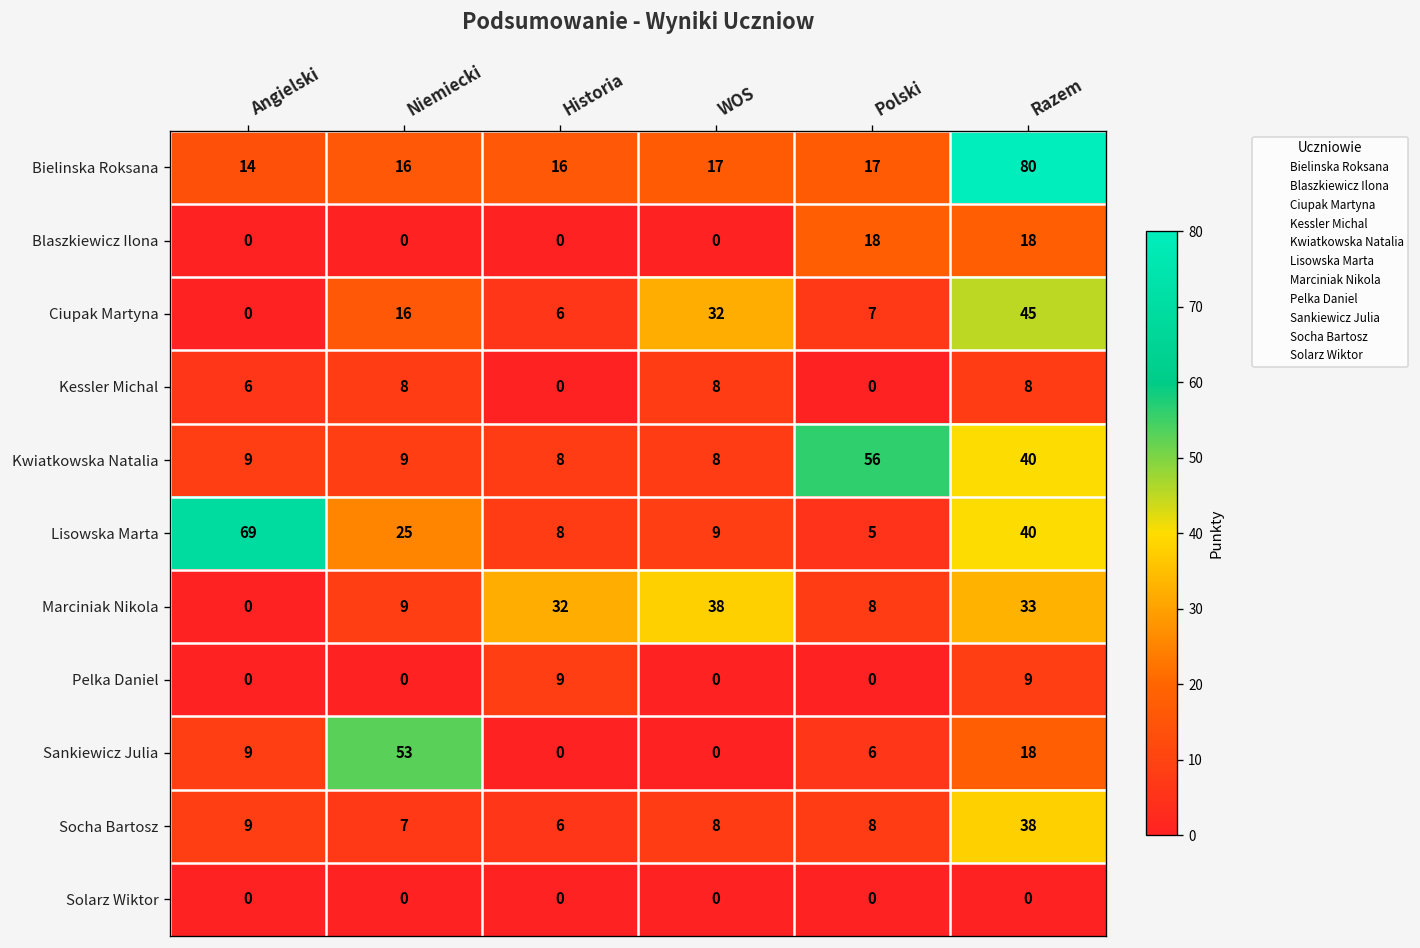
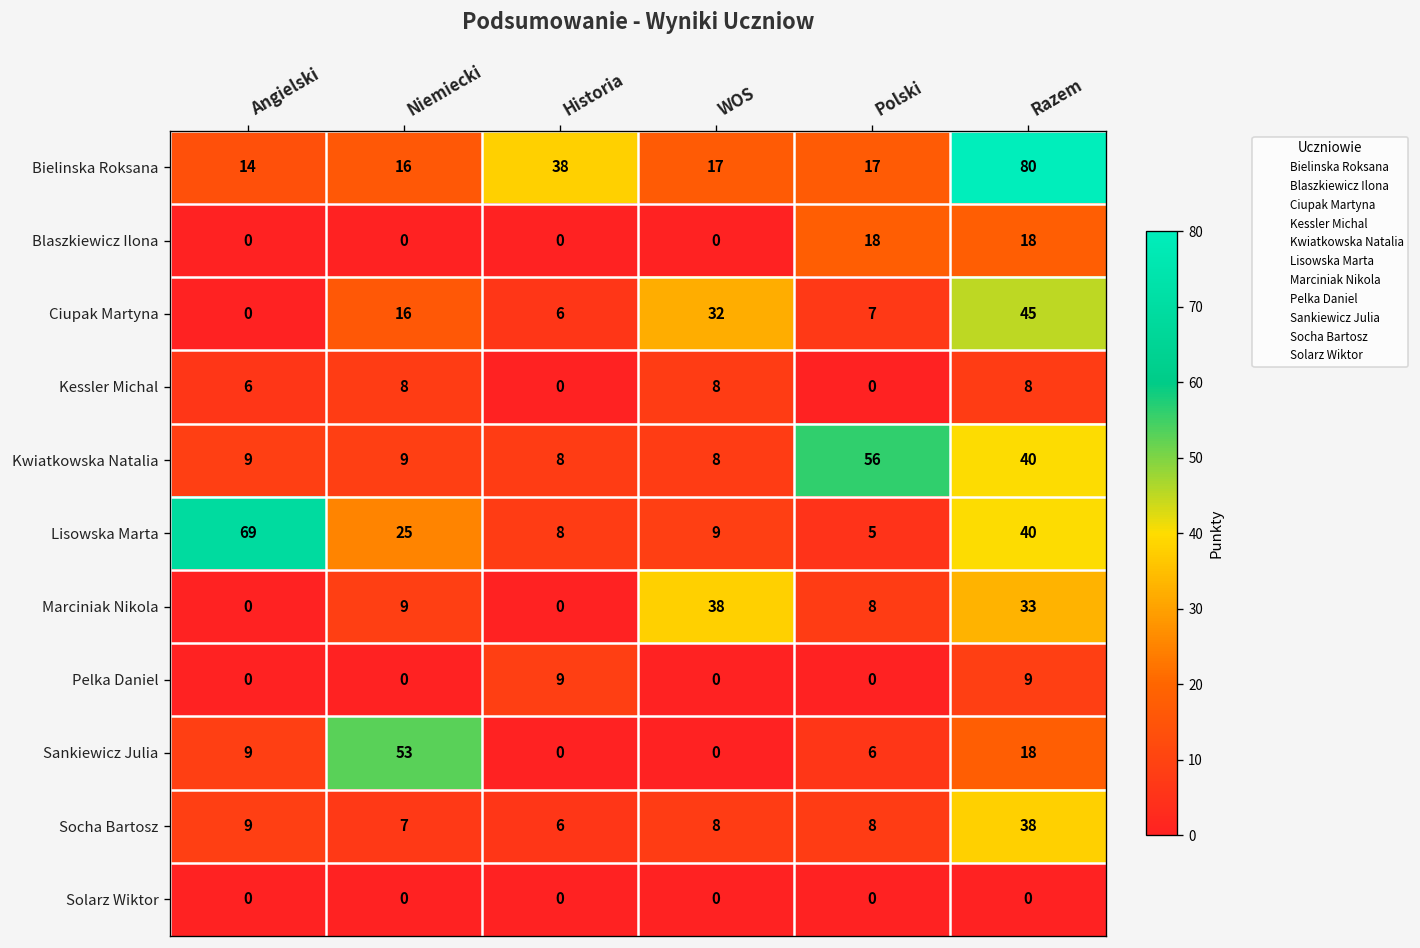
  {
    "Bielinska Roksana": {
      "Angielski": 14,
      "Niemiecki": 16,
-     "Historia": 16,
+     "Historia": 38,
      "WOS": 17,
      "Polski": 17,
      "Razem": 80
    },
    "Blaszkiewicz Ilona": {
      "Angielski": 0,
      "Niemiecki": 0,
      "Historia": 0,
      "WOS": 0,
      "Polski": 18,
      "Razem": 18
    },
    "Ciupak Martyna": {
      "Angielski": 0,
      "Niemiecki": 16,
      "Historia": 6,
      "WOS": 32,
      "Polski": 7,
      "Razem": 45
    },
    "Kessler Michal": {
      "Angielski": 6,
      "Niemiecki": 8,
      "Historia": 0,
      "WOS": 8,
      "Polski": 0,
      "Razem": 8
    },
    "Kwiatkowska Natalia": {
      "Angielski": 9,
      "Niemiecki": 9,
      "Historia": 8,
      "WOS": 8,
      "Polski": 56,
      "Razem": 40
    },
    "Lisowska Marta": {
      "Angielski": 69,
      "Niemiecki": 25,
      "Historia": 8,
      "WOS": 9,
      "Polski": 5,
      "Razem": 40
    },
    "Marciniak Nikola": {
      "Angielski": 0,
      "Niemiecki": 9,
-     "Historia": 32,
+     "Historia": 0,
      "WOS": 38,
      "Polski": 8,
      "Razem": 33
    },
    "Pelka Daniel": {
      "Angielski": 0,
      "Niemiecki": 0,
      "Historia": 9,
      "WOS": 0,
      "Polski": 0,
      "Razem": 9
    },
    "Sankiewicz Julia": {
      "Angielski": 9,
      "Niemiecki": 53,
      "Historia": 0,
      "WOS": 0,
      "Polski": 6,
      "Razem": 18
    },
    "Socha Bartosz": {
      "Angielski": 9,
      "Niemiecki": 7,
      "Historia": 6,
      "WOS": 8,
      "Polski": 8,
      "Razem": 38
    },
    "Solarz Wiktor": {
      "Angielski": 0,
      "Niemiecki": 0,
      "Historia": 0,
      "WOS": 0,
      "Polski": 0,
      "Razem": 0
    }
  }
